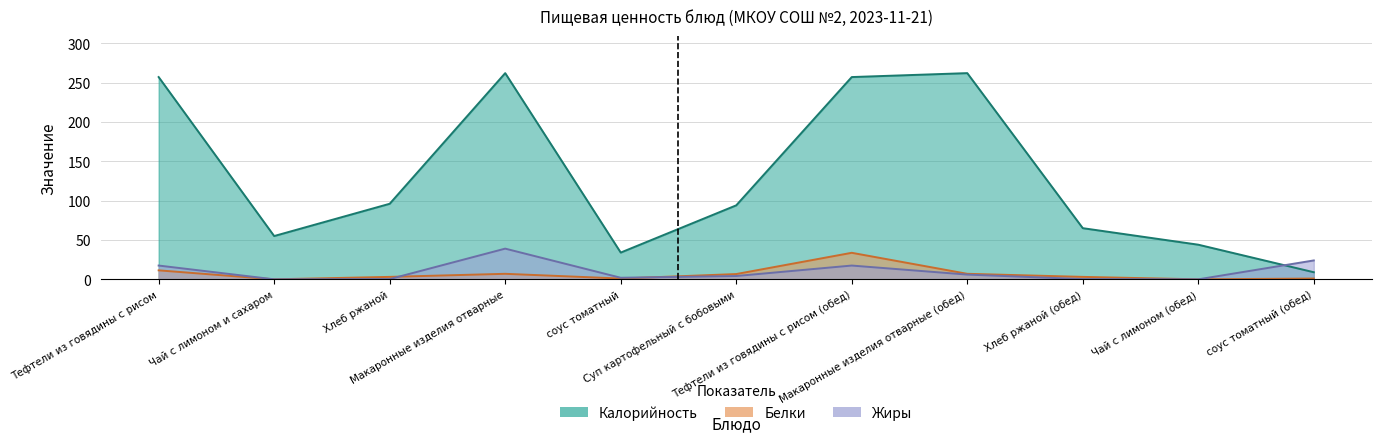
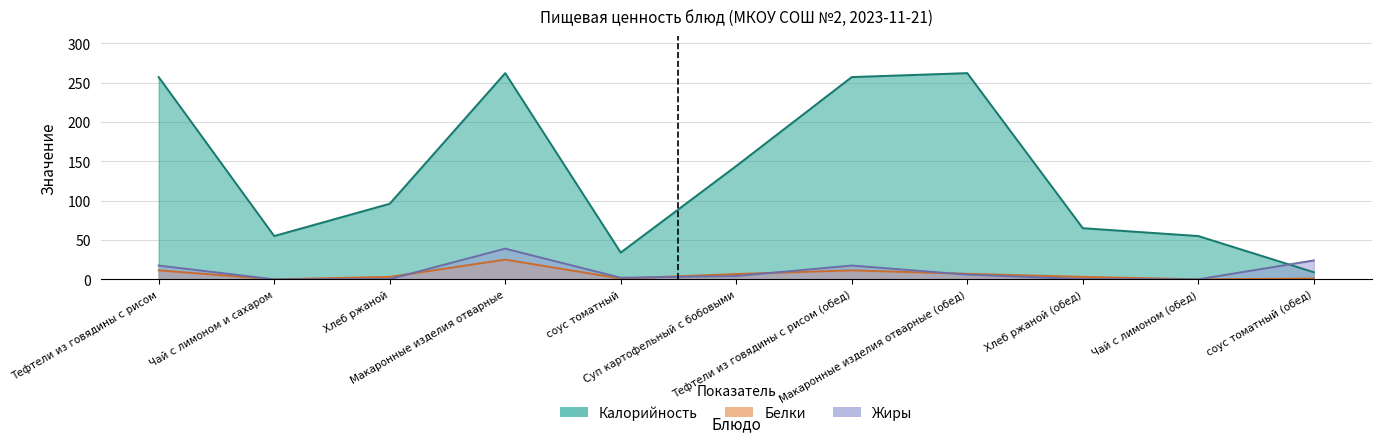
  {
    "Калорийность": {
      "Тефтели из говядины с рисом": 260,
      "Чай с лимоном и сахаром": 60,
      "Хлеб ржаной": 100,
      "Макаронные изделия отварные": 260,
      "соус томатный": 30,
-     "Суп картофельный с бобовыми": 90,
+     "Суп картофельный с бобовыми": 140,
      "Тефтели из говядины с рисом (обед)": 260,
      "Макаронные изделия отварные (обед)": 260,
      "Хлеб ржаной (обед)": 70,
-     "Чай с лимоном (обед)": 40,
+     "Чай с лимоном (обед)": 60,
      "соус томатный (обед)": 10
    },
    "Белки": {
      "Тефтели из говядины с рисом": 10,
-     "Макаронные изделия отварные": 10,
-     "Тефтели из говядины с рисом (обед)": 30,
+     "Макаронные изделия отварные": 30,
+     "Тефтели из говядины с рисом (обед)": 10,
      "соус томатный (обед)": 0
    },
    "Жиры": {
      "Тефтели из говядины с рисом": 20,
      "Макаронные изделия отварные": 40,
      "Тефтели из говядины с рисом (обед)": 20,
      "соус томатный (обед)": 20
    }
  }
